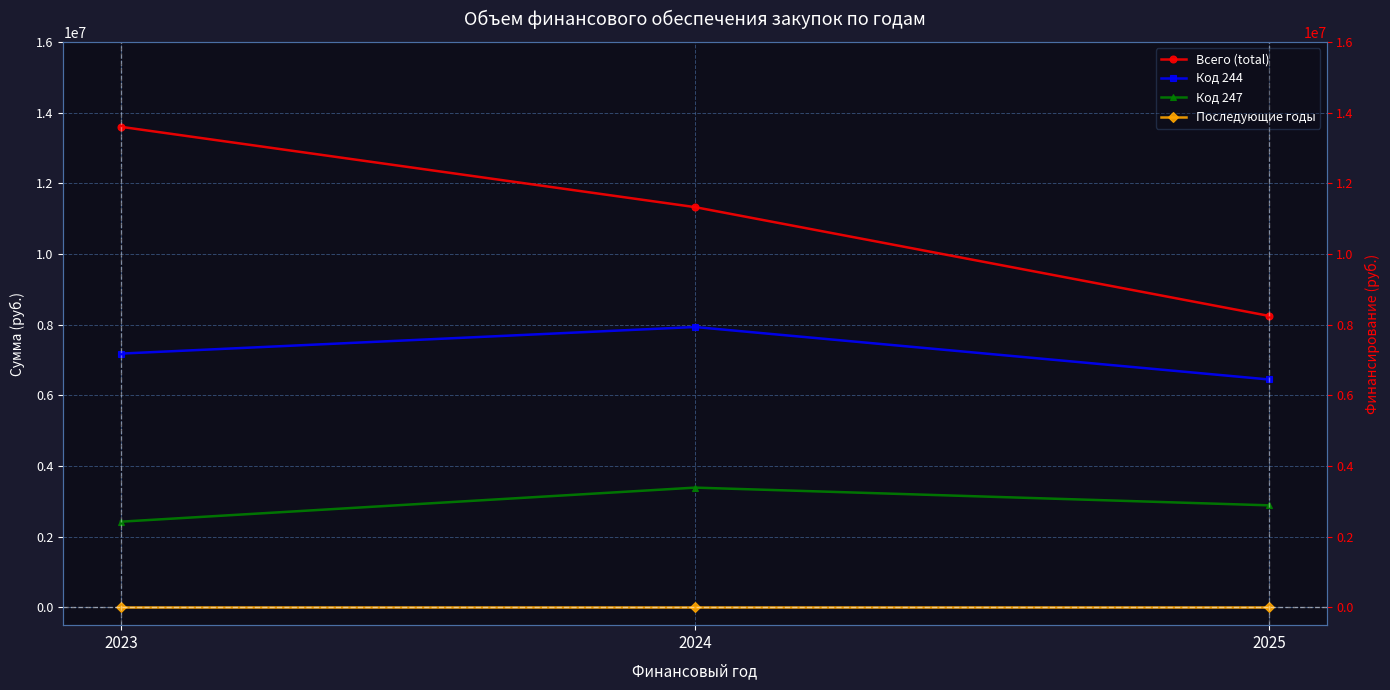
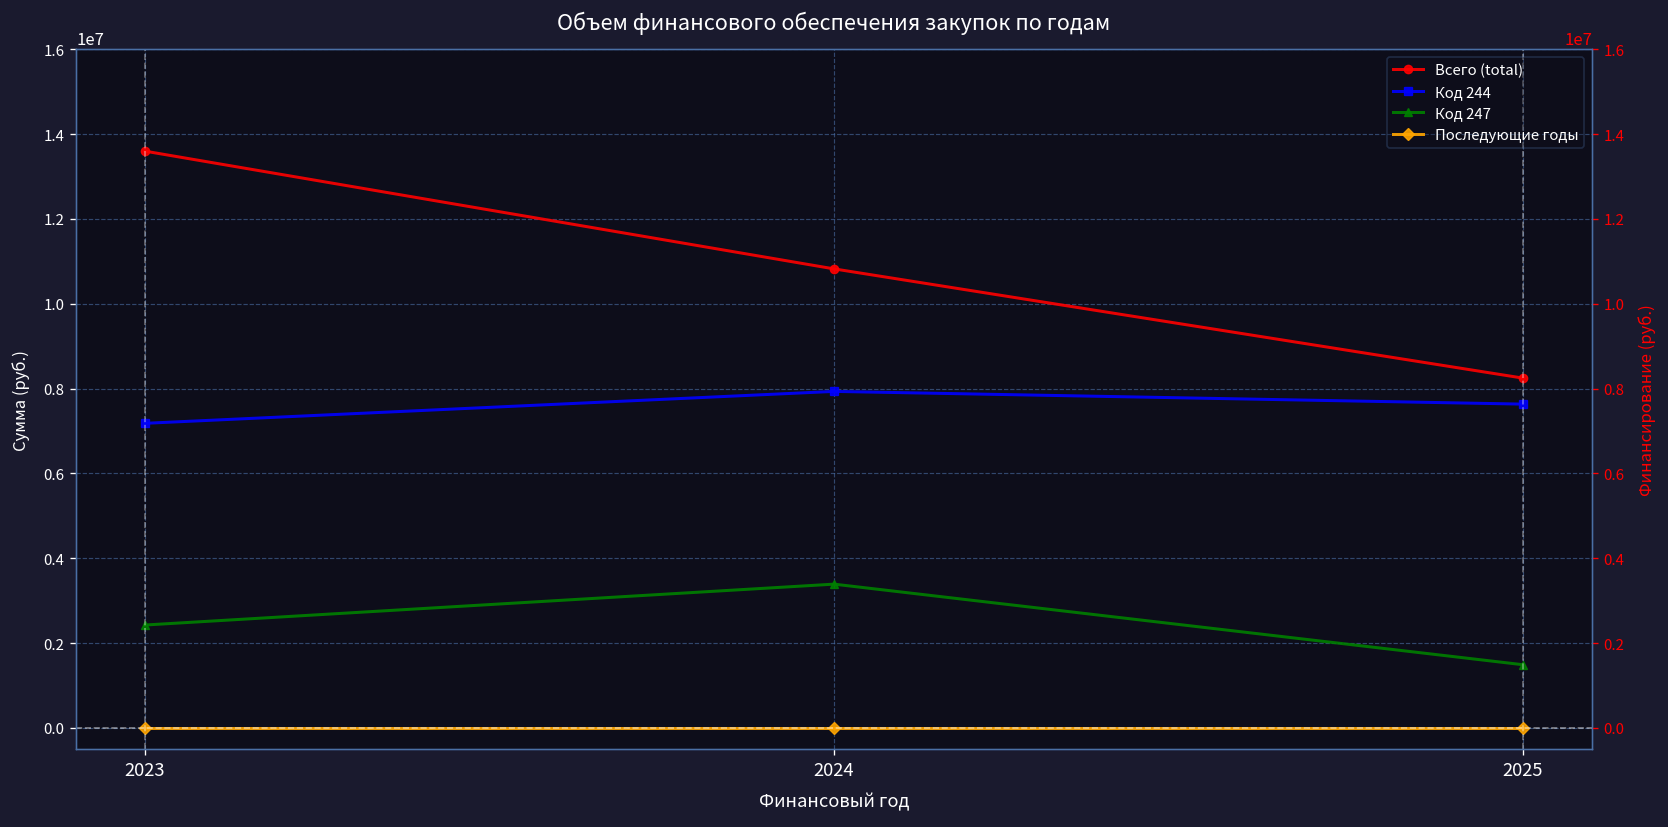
  {
    "Всего (total)": {
      "2023": 13600000,
-     "2024": 11300000,
+     "2024": 10800000,
      "2025": 8200000
    },
    "Код 244": {
      "2023": 7200000,
      "2024": 7900000,
-     "2025": 6500000
+     "2025": 7600000
    },
    "Код 247": {
      "2023": 2400000,
      "2024": 3400000,
-     "2025": 2900000
+     "2025": 1500000
    },
    "Последующие годы": {
      "2023": 0,
      "2024": 0,
      "2025": 0
    }
  }
